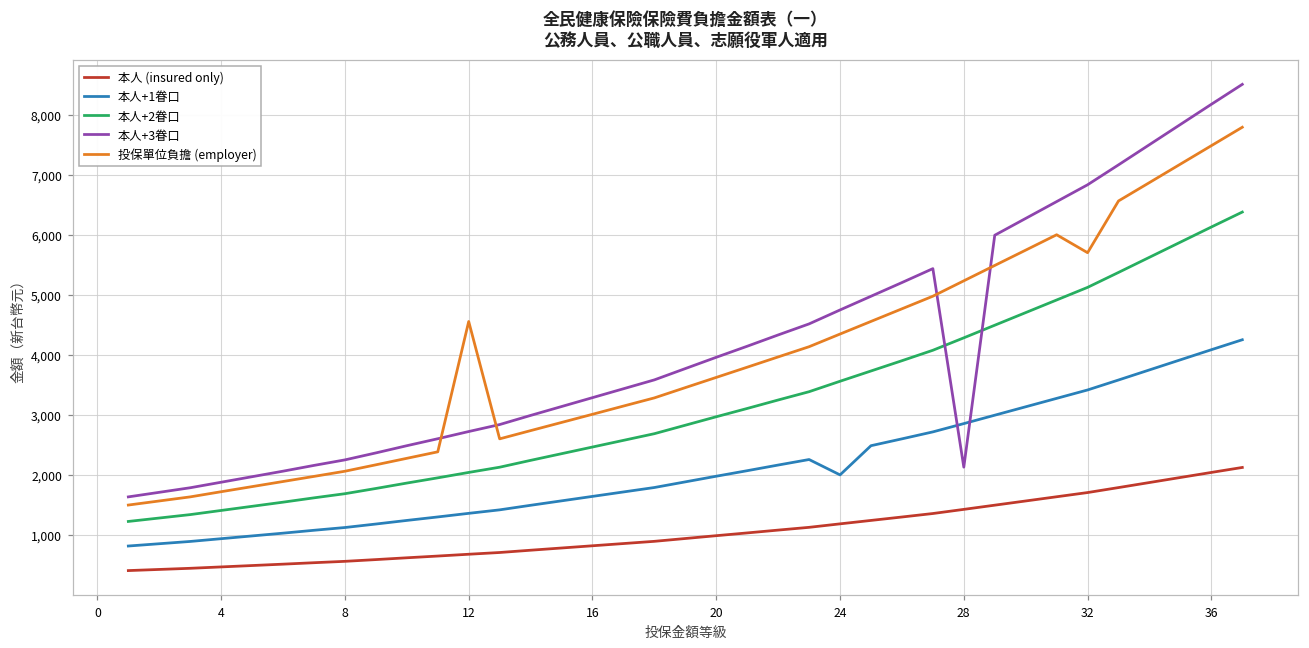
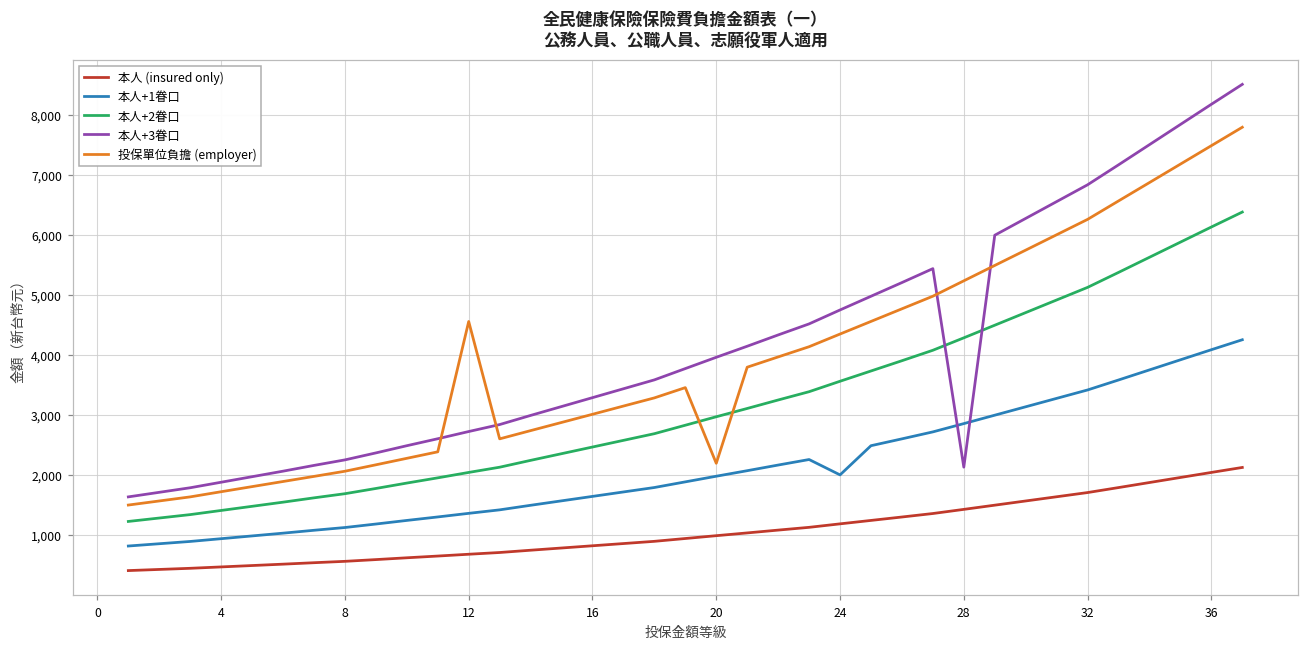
  {
    "本人 (insured only)": {
      "4": "500",
      "8": "600",
      "12": "700",
      "16": "800",
      "20": "1,000",
      "24": "1,200",
      "28": "1,400",
      "32": "1,700",
      "36": "2,000"
    },
    "本人+1眷口": {
      "4": "900",
      "8": "1,100",
      "12": "1,400",
      "16": "1,600",
      "20": "2,000",
      "24": "2,000",
      "28": "2,900",
      "32": "3,400",
      "36": "4,100"
    },
    "本人+2眷口": {
      "4": "1,400",
      "8": "1,700",
      "12": "2,000",
      "16": "2,500",
      "20": "3,000",
      "24": "3,600",
      "28": "4,300",
      "32": "5,100",
      "36": "6,100"
    },
    "本人+3眷口": {
      "4": "1,900",
      "8": "2,300",
      "12": "2,700",
      "16": "3,300",
      "20": "4,000",
      "24": "4,700",
      "28": "2,100",
      "32": "6,800",
      "36": "8,200"
    },
    "投保單位負擔 (employer)": {
      "4": "1,700",
      "8": "2,100",
      "12": "4,600",
      "16": "3,000",
-     "20": "3,600",
+     "20": "2,200",
      "24": "4,300",
      "28": "5,200",
-     "32": "5,700",
+     "32": "6,300",
      "36": "7,500"
    }
  }
